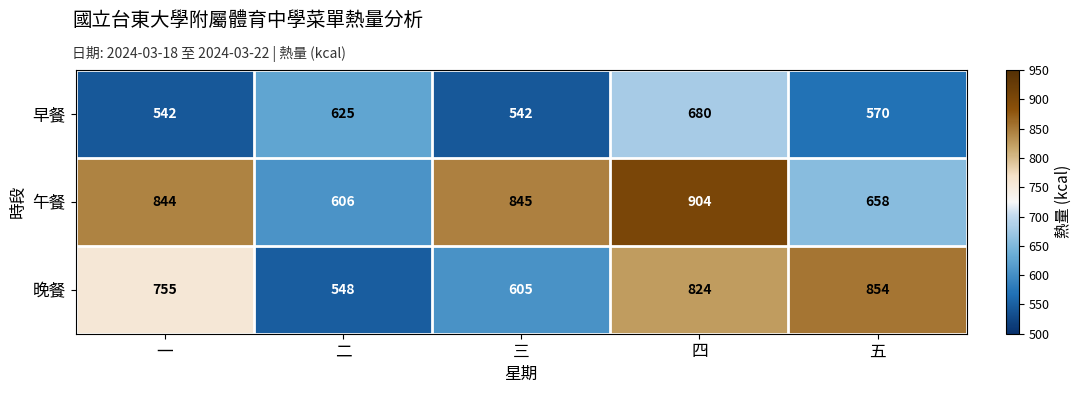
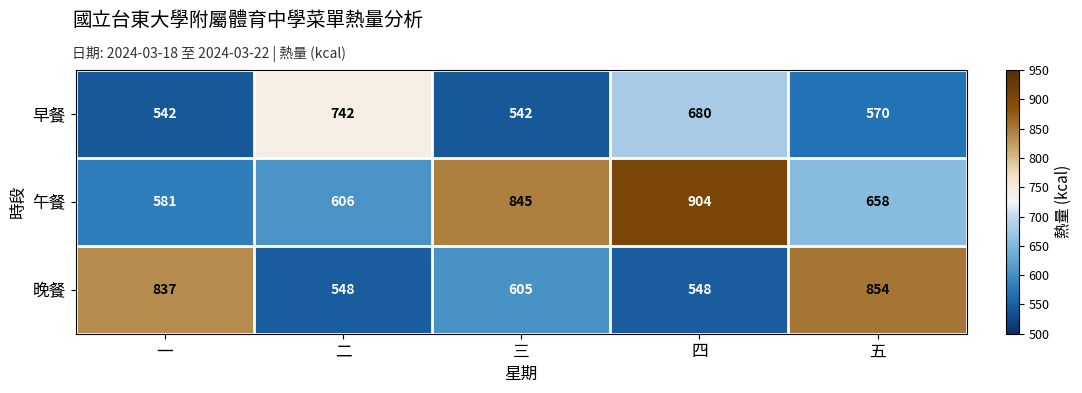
  {
    "早餐": {
      "一": 542,
-     "二": 625,
+     "二": 742,
      "三": 542,
      "四": 680,
      "五": 570
    },
    "午餐": {
-     "一": 844,
+     "一": 581,
      "二": 606,
      "三": 845,
      "四": 904,
      "五": 658
    },
    "晚餐": {
-     "一": 755,
+     "一": 837,
      "二": 548,
      "三": 605,
-     "四": 824,
+     "四": 548,
      "五": 854
    }
  }
